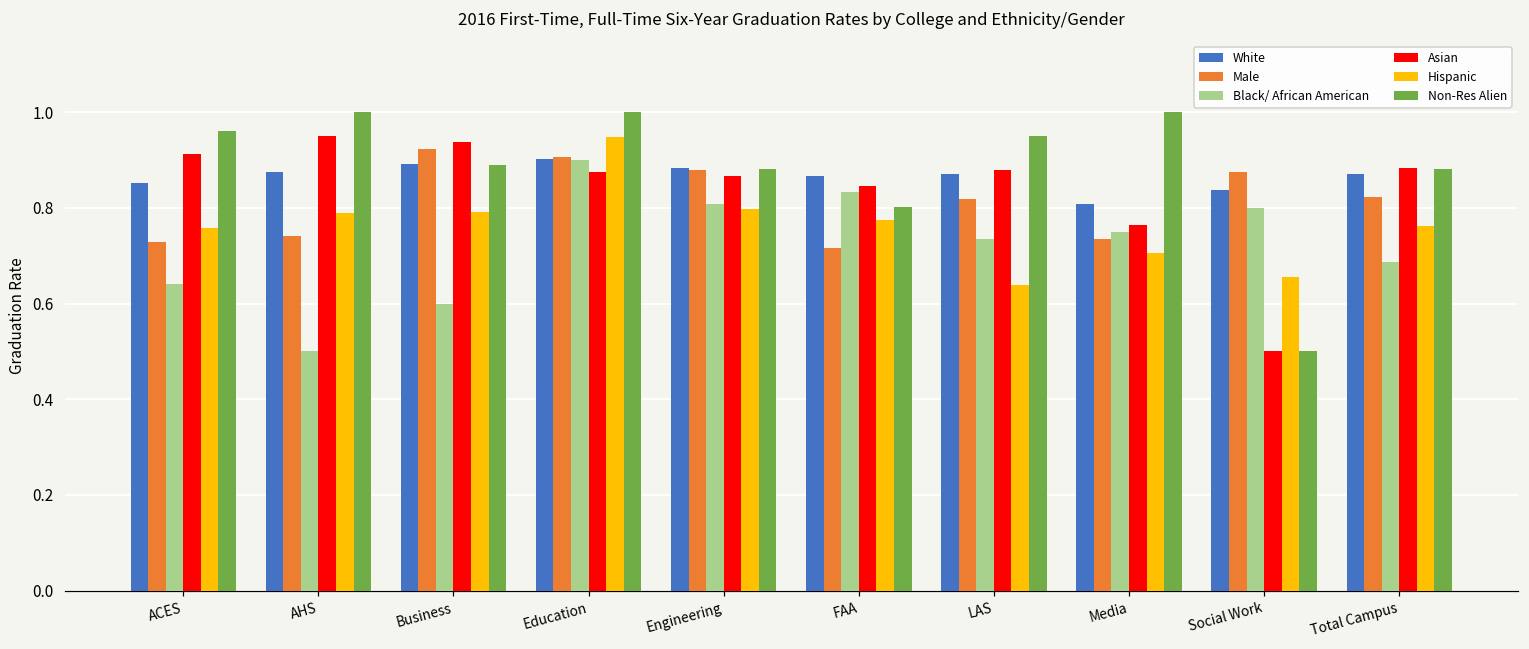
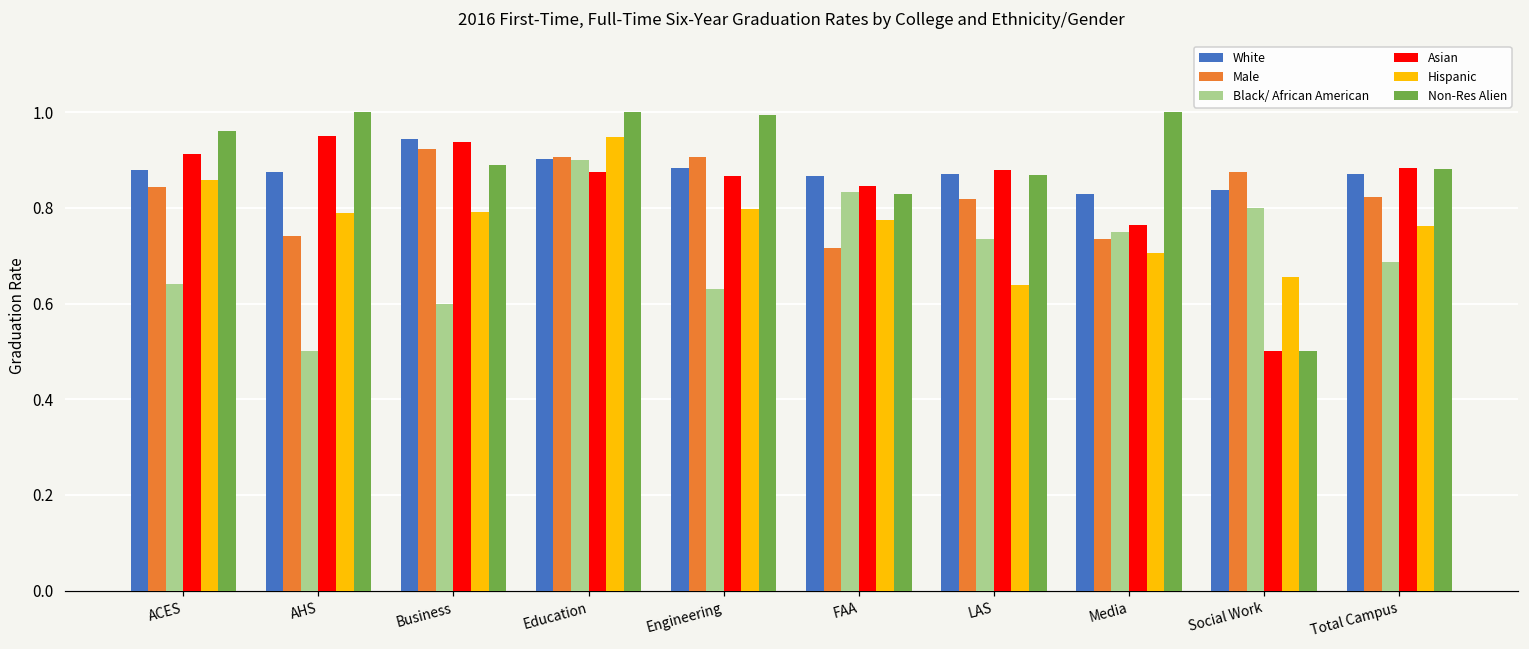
  {
    "White": {
-     "ACES": 0.85,
+     "ACES": 0.88,
      "AHS": 0.88,
-     "Business": 0.89,
+     "Business": 0.95,
      "Education": 0.90,
      "Engineering": 0.88,
      "FAA": 0.87,
      "LAS": 0.87,
-     "Media": 0.81,
+     "Media": 0.83,
      "Social Work": 0.84,
      "Total Campus": 0.87
    },
    "Male": {
-     "ACES": 0.73,
+     "ACES": 0.84,
      "AHS": 0.74,
      "Business": 0.92,
      "Education": 0.91,
-     "Engineering": 0.88,
+     "Engineering": 0.91,
      "FAA": 0.72,
      "LAS": 0.82,
      "Media": 0.74,
      "Social Work": 0.88,
      "Total Campus": 0.82
    },
    "Black/ African American": {
      "ACES": 0.64,
      "AHS": 0.50,
      "Business": 0.60,
      "Education": 0.90,
-     "Engineering": 0.81,
+     "Engineering": 0.63,
      "FAA": 0.83,
      "LAS": 0.73,
      "Media": 0.75,
      "Social Work": 0.80,
      "Total Campus": 0.69
    },
    "Asian": {
      "ACES": 0.91,
      "AHS": 0.95,
      "Business": 0.94,
      "Education": 0.88,
      "Engineering": 0.87,
      "FAA": 0.85,
      "LAS": 0.88,
      "Media": 0.76,
      "Social Work": 0.50,
      "Total Campus": 0.88
    },
    "Hispanic": {
-     "ACES": 0.76,
+     "ACES": 0.86,
      "AHS": 0.79,
      "Business": 0.79,
      "Education": 0.95,
      "Engineering": 0.80,
      "FAA": 0.78,
      "LAS": 0.64,
      "Media": 0.71,
      "Social Work": 0.66,
      "Total Campus": 0.76
    },
    "Non-Res Alien": {
      "ACES": 0.96,
      "AHS": 1.00,
      "Business": 0.89,
      "Education": 1.00,
-     "Engineering": 0.88,
-     "FAA": 0.80,
-     "LAS": 0.95,
+     "Engineering": 0.99,
+     "FAA": 0.83,
+     "LAS": 0.87,
      "Media": 1.00,
      "Social Work": 0.50,
      "Total Campus": 0.88
    }
  }
